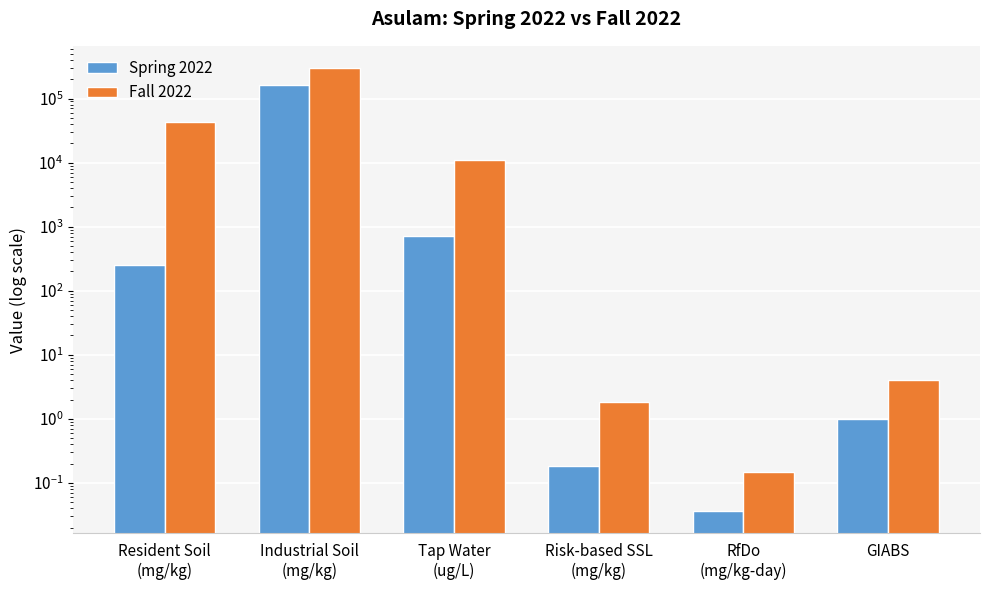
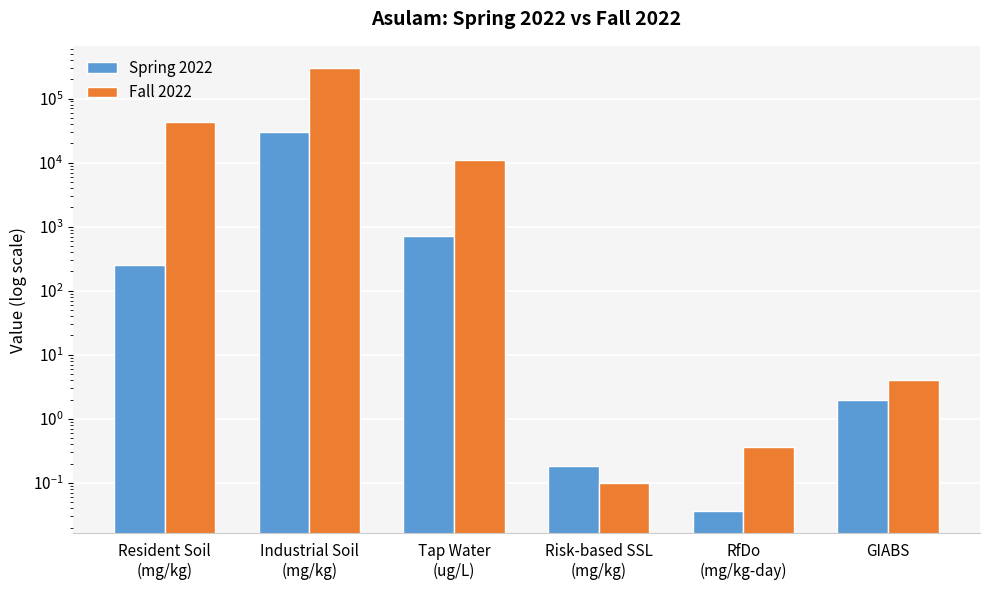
  {
    "Spring 2022": {
      "Resident Soil (mg/kg)": 260,
-     "Industrial Soil (mg/kg)": 170000,
+     "Industrial Soil (mg/kg)": 30000,
      "Tap Water (ug/L)": 700,
      "Risk-based SSL (mg/kg)": 0.18,
      "RfDo (mg/kg-day)": 0.04,
-     "GIABS": 1
+     "GIABS": 2
    },
    "Fall 2022": {
      "Resident Soil (mg/kg)": 40000,
      "Industrial Soil (mg/kg)": 300000,
      "Tap Water (ug/L)": 11000,
-     "Risk-based SSL (mg/kg)": 1.8,
-     "RfDo (mg/kg-day)": 0.15,
+     "Risk-based SSL (mg/kg)": 0.1,
+     "RfDo (mg/kg-day)": 0.4,
      "GIABS": 4
    }
  }
